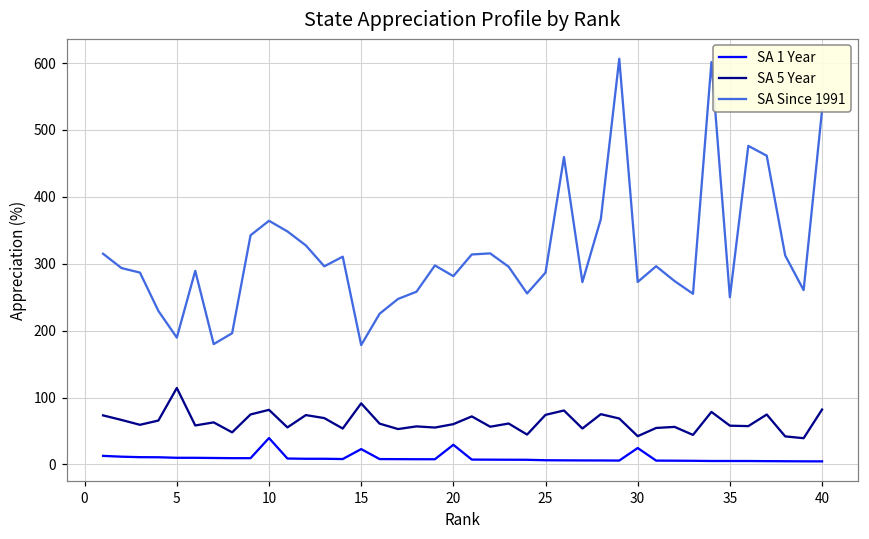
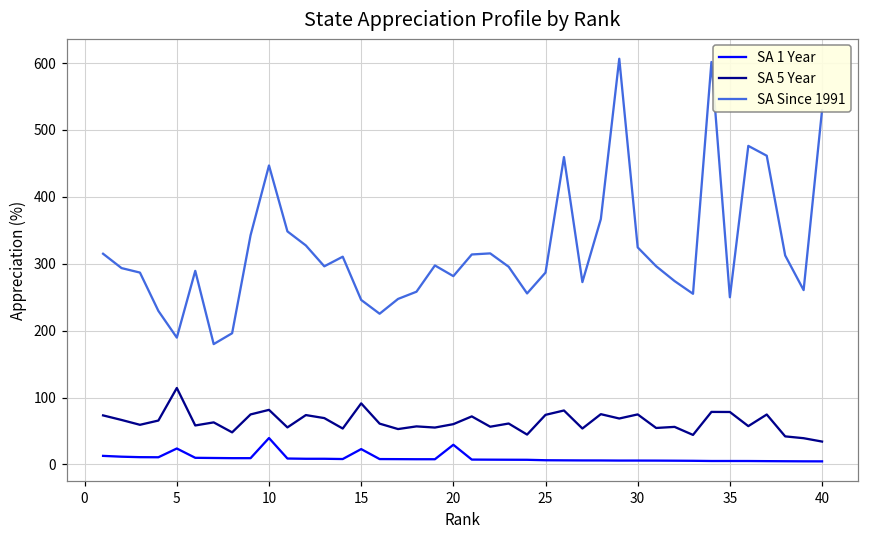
  {
    "SA 1 Year": {
-     "5": 10,
+     "5": 20,
      "10": 40,
      "15": 20,
      "20": 30,
      "25": 10,
-     "30": 20,
+     "30": 10,
      "35": 10,
      "40": 0
    },
    "SA 5 Year": {
      "5": 110,
      "10": 80,
      "15": 90,
      "20": 60,
      "25": 70,
-     "30": 40,
-     "35": 60,
-     "40": 80
+     "30": 70,
+     "35": 80,
+     "40": 30
    },
    "SA Since 1991": {
      "5": 190,
-     "10": 360,
-     "15": 180,
+     "10": 450,
+     "15": 250,
      "20": 280,
      "25": 290,
-     "30": 270,
+     "30": 320,
      "35": 250
    }
  }
